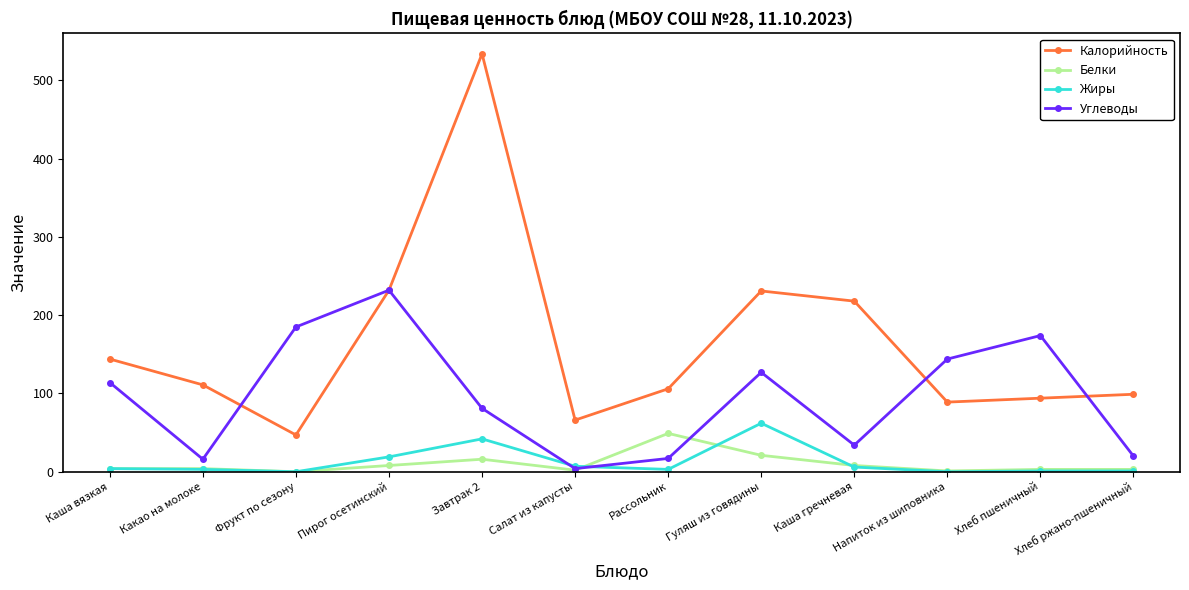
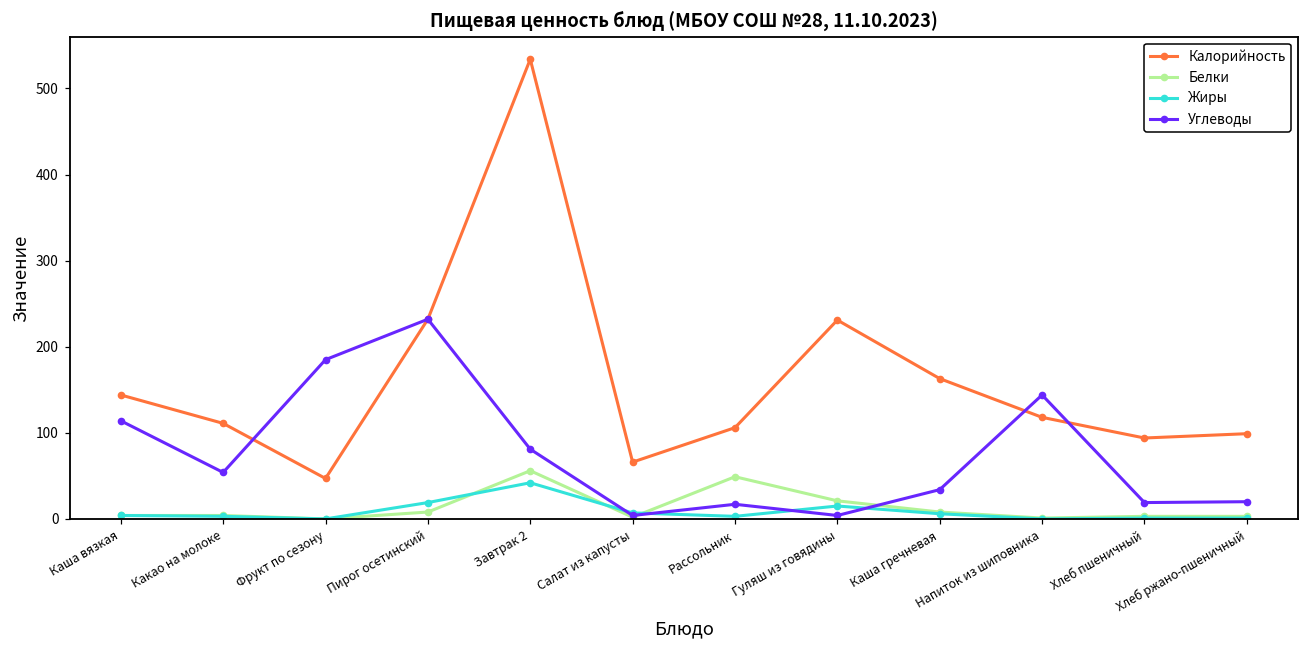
  {
    "Калорийность": {
      "Каша вязкая": 140,
      "Какао на молоке": 110,
      "Фрукт по сезону": 50,
      "Завтрак 2": 530,
      "Салат из капусты": 70,
      "Рассольник": 110,
      "Гуляш из говядины": 230,
-     "Каша гречневая": 220,
-     "Напиток из шиповника": 90,
+     "Каша гречневая": 160,
+     "Напиток из шиповника": 120,
      "Хлеб пшеничный": 90,
      "Хлеб ржано-пшеничный": 100
    },
    "Белки": {
      "Пирог осетинский": 10,
-     "Завтрак 2": 20,
+     "Завтрак 2": 60,
      "Рассольник": 50,
      "Гуляш из говядины": 20
    },
    "Жиры": {
      "Пирог осетинский": 20,
      "Завтрак 2": 40,
      "Рассольник": 0,
-     "Гуляш из говядины": 60
+     "Гуляш из говядины": 20
    },
    "Углеводы": {
      "Каша вязкая": 110,
-     "Какао на молоке": 20,
+     "Какао на молоке": 50,
      "Фрукт по сезону": 190,
      "Завтрак 2": 80,
      "Рассольник": 20,
-     "Гуляш из говядины": 130,
+     "Гуляш из говядины": 0,
      "Каша гречневая": 30,
      "Напиток из шиповника": 140,
-     "Хлеб пшеничный": 170,
+     "Хлеб пшеничный": 20,
      "Хлеб ржано-пшеничный": 20
    }
  }
